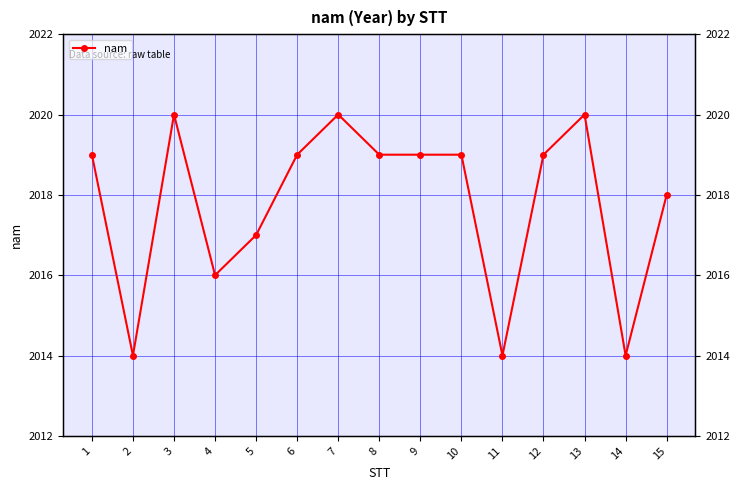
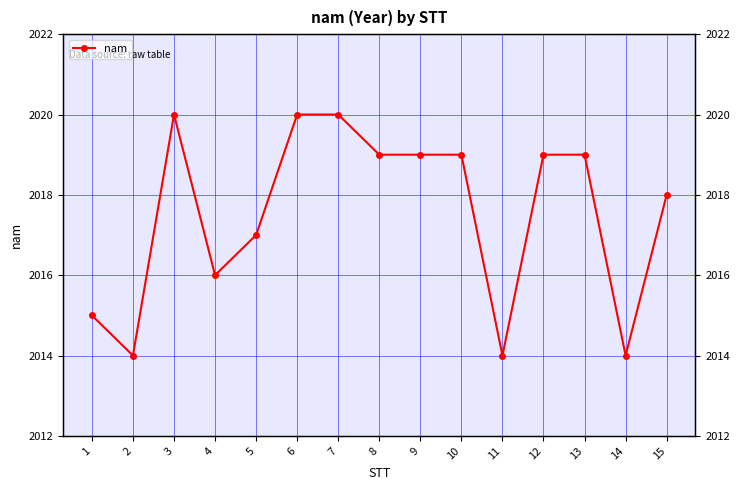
  {
-   "1": 2019,
+   "1": 2015,
    "2": 2014,
    "3": 2020,
    "4": 2016,
    "5": 2017,
-   "6": 2019,
+   "6": 2020,
    "7": 2020,
    "8": 2019,
    "9": 2019,
    "10": 2019,
    "11": 2014,
    "12": 2019,
-   "13": 2020,
+   "13": 2019,
    "14": 2014,
    "15": 2018
  }
